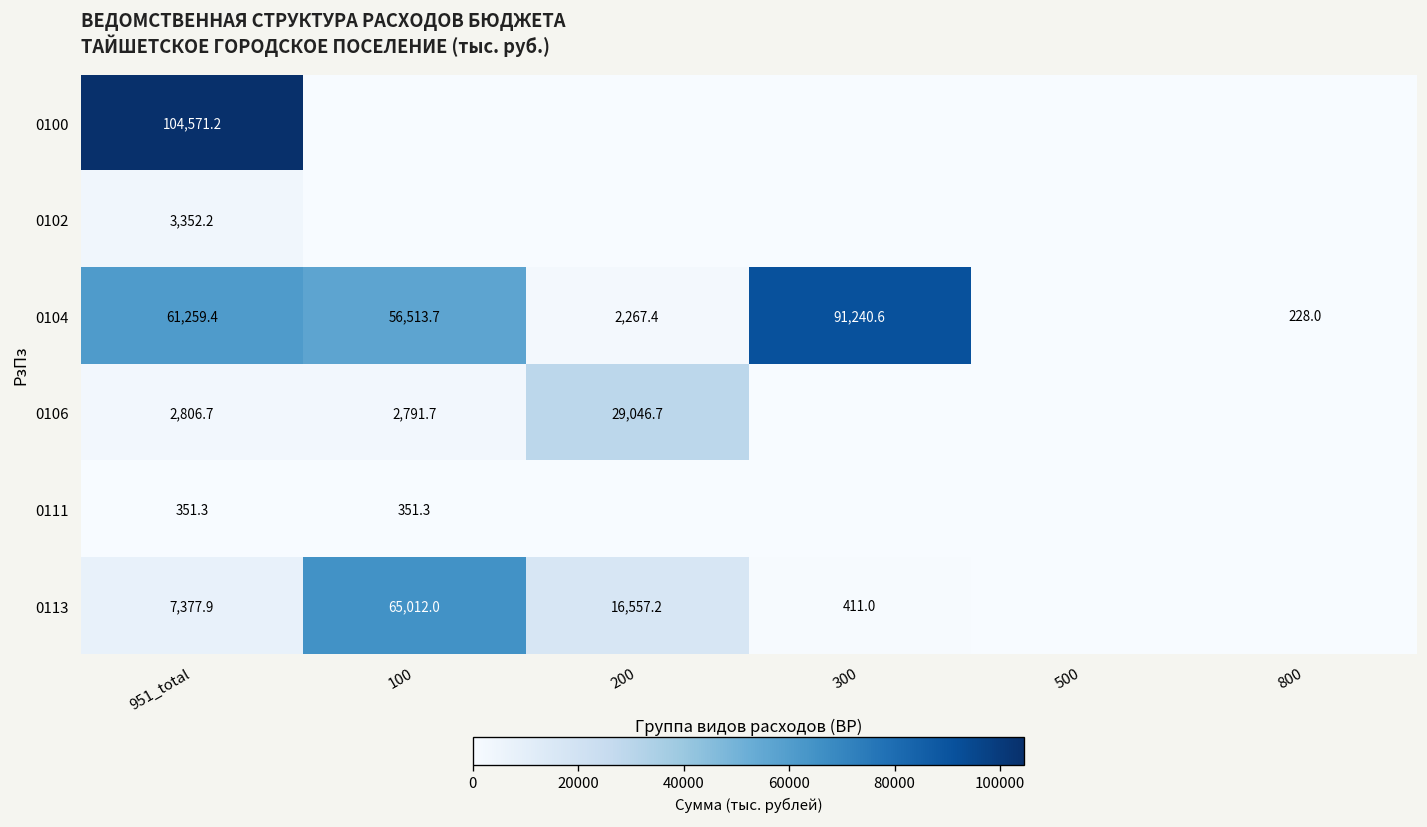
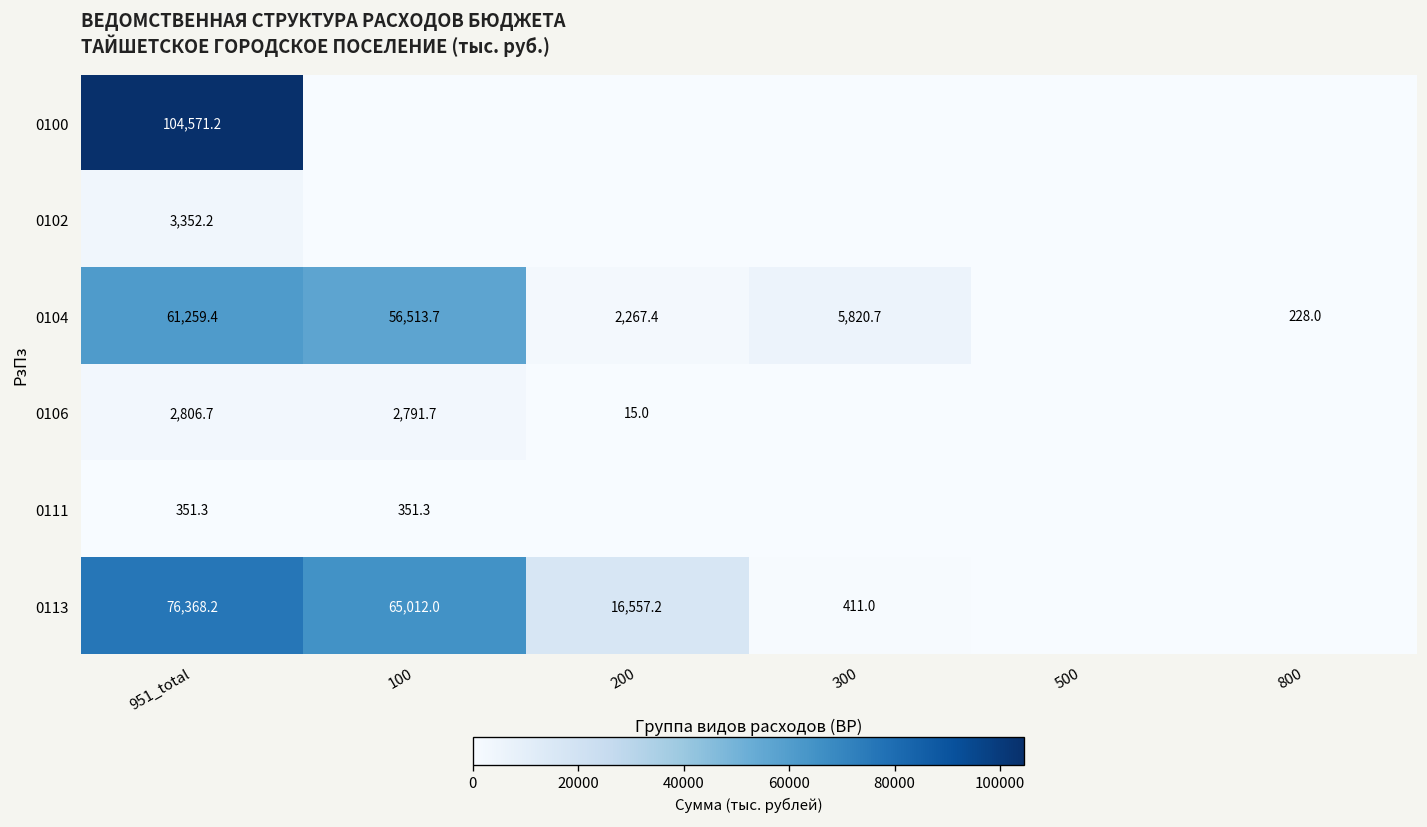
  {
    "0100": {
      "951_total": "104,571.2"
    },
    "0102": {
      "951_total": "3,352.2"
    },
    "0104": {
      "951_total": "61,259.4",
      "100": "56,513.7",
      "200": "2,267.4",
-     "300": "91,240.6",
+     "300": "5,820.7",
      "800": "228.0"
    },
    "0106": {
      "951_total": "2,806.7",
      "100": "2,791.7",
-     "200": "29,046.7"
+     "200": "15.0"
    },
    "0111": {
      "951_total": "351.3",
      "100": "351.3"
    },
    "0113": {
-     "951_total": "7,377.9",
+     "951_total": "76,368.2",
      "100": "65,012.0",
      "200": "16,557.2",
      "300": "411.0"
    }
  }
